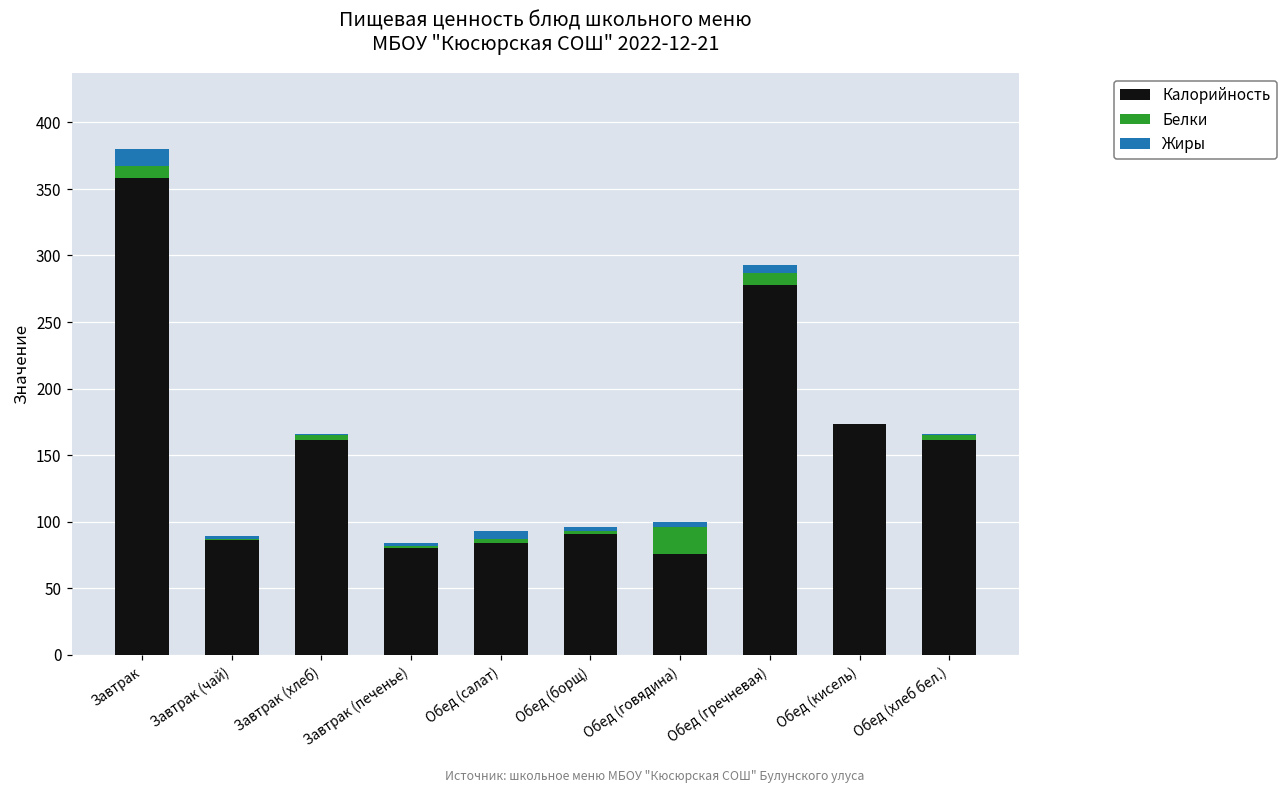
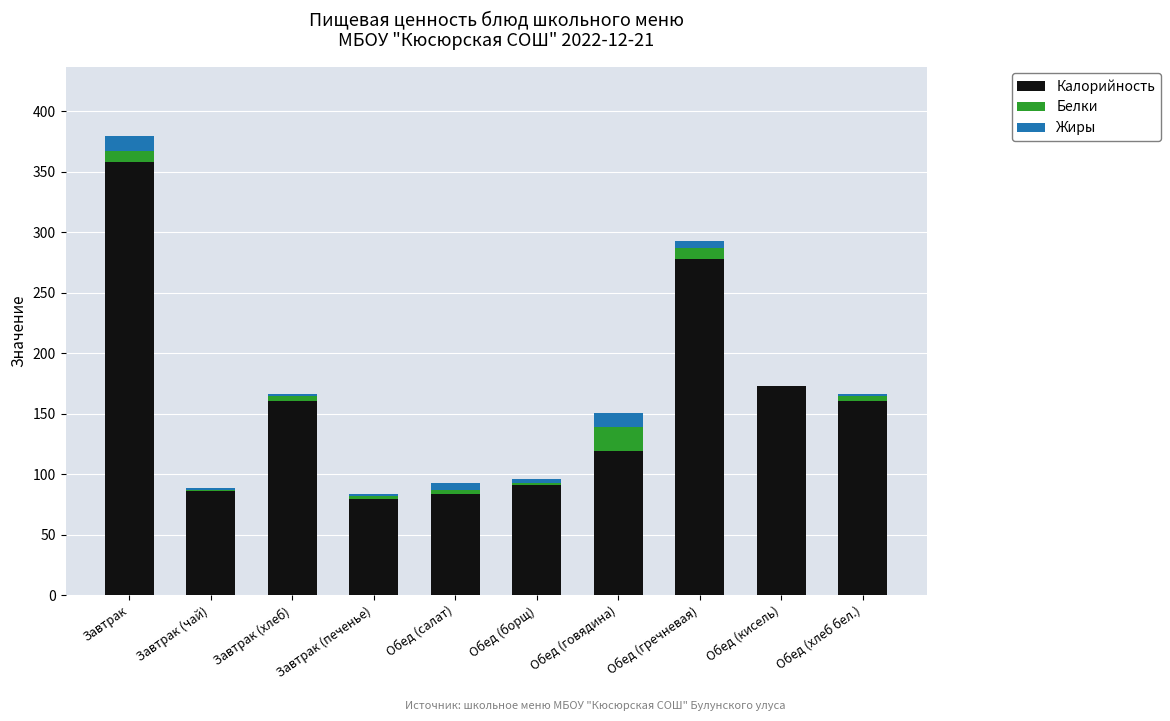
  {
    "Калорийность": {
      "Завтрак": 358,
      "Завтрак (чай)": 86,
      "Завтрак (хлеб)": 161,
      "Завтрак (печенье)": 80,
      "Обед (салат)": 84,
      "Обед (борщ)": 91,
-     "Обед (говядина)": 76,
+     "Обед (говядина)": 119,
      "Обед (гречневая)": 278,
      "Обед (кисель)": 173,
      "Обед (хлеб бел.)": 161
    },
    "Белки": {
      "Завтрак": 9,
      "Завтрак (хлеб)": 4,
      "Обед (салат)": 3,
      "Обед (говядина)": 20,
      "Обед (гречневая)": 9,
      "Обед (кисель)": 0,
      "Обед (хлеб бел.)": 4
    },
    "Жиры": {
      "Завтрак": 13,
      "Обед (салат)": 6,
      "Обед (борщ)": 3,
-     "Обед (говядина)": 4,
+     "Обед (говядина)": 12,
      "Обед (гречневая)": 6,
      "Обед (кисель)": 0
    }
  }
